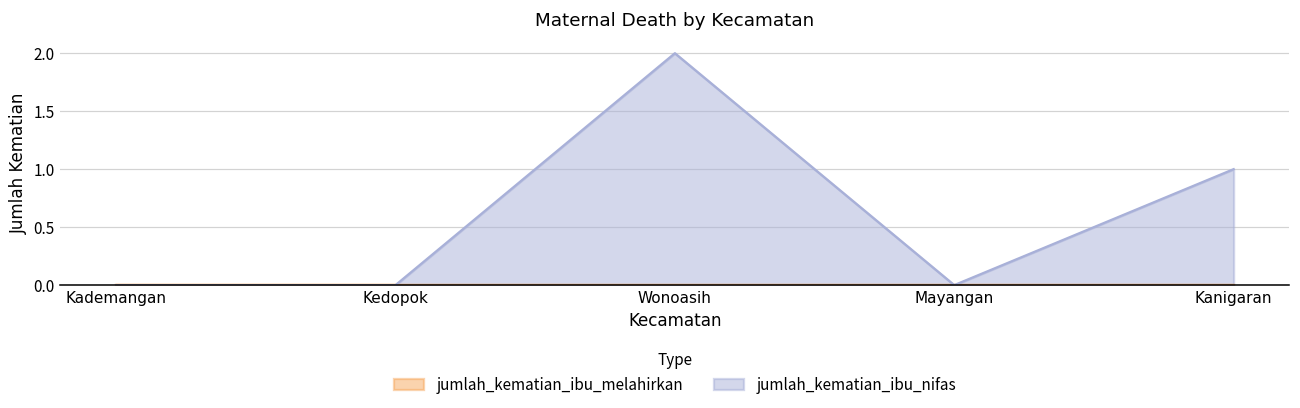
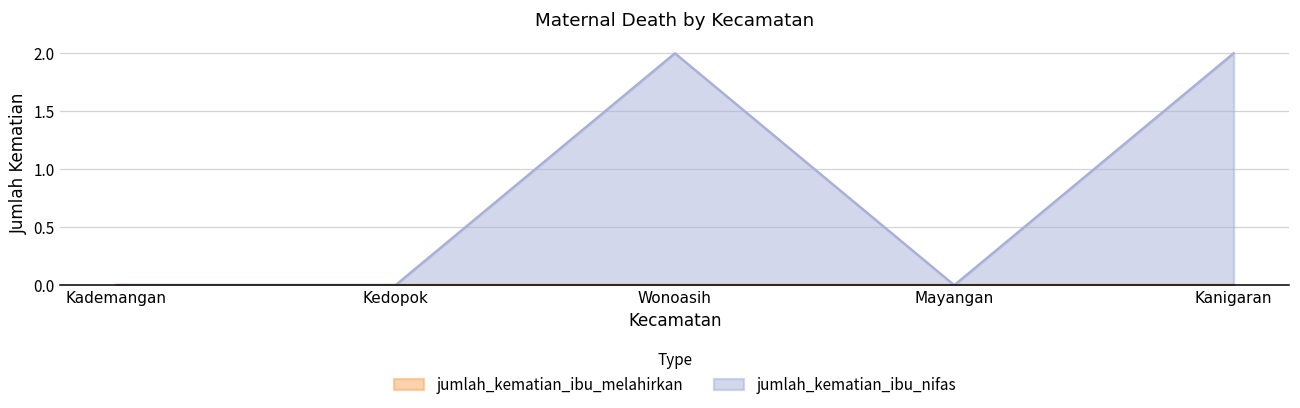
  {
    "jumlah_kematian_ibu_melahirkan": {
      "Wonoasih": 0,
      "Kanigaran": 0
    },
    "jumlah_kematian_ibu_nifas": {
      "Wonoasih": 2,
-     "Kanigaran": 1
+     "Kanigaran": 2
    }
  }
